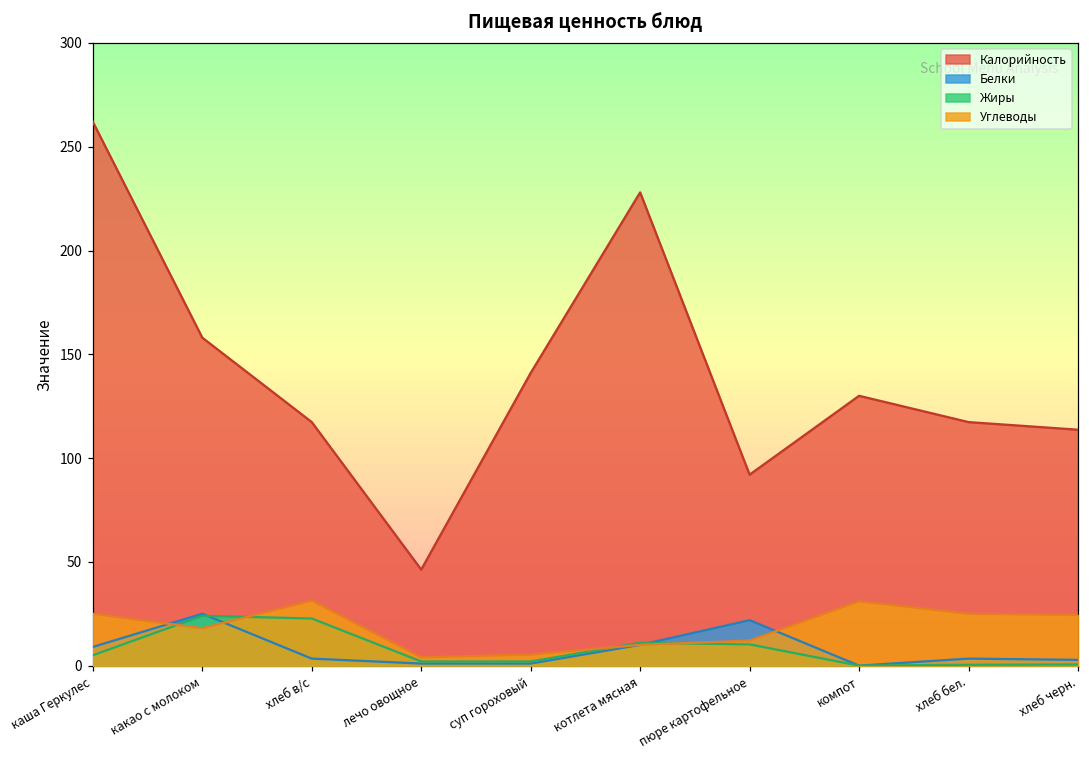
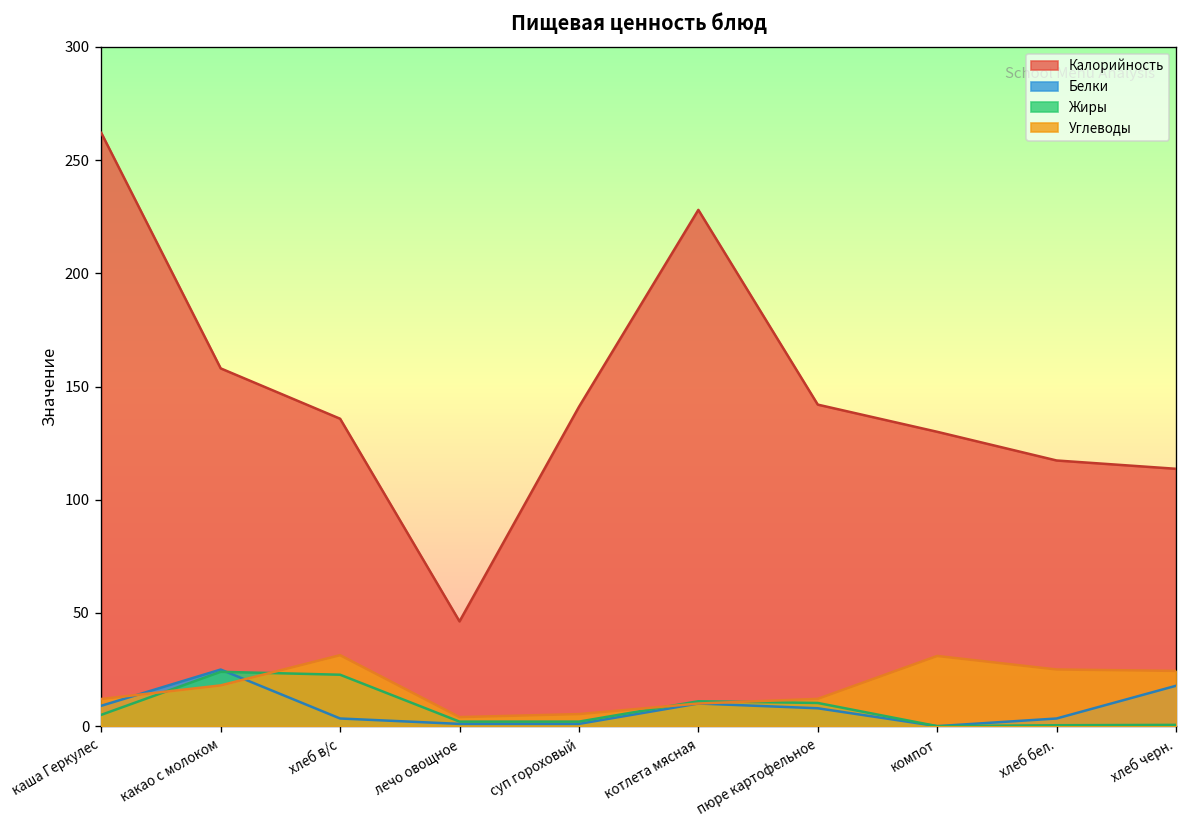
  {
    "Калорийность": {
      "каша Геркулес": 262,
      "какао с молоком": 158,
-     "хлеб в/с": 117,
+     "хлеб в/с": 136,
      "лечо овощное": 46,
      "суп гороховый": 141,
      "котлета мясная": 228,
-     "пюре картофельное": 92,
+     "пюре картофельное": 142,
      "компот": 130,
      "хлеб бел.": 117,
      "хлеб черн.": 114
    },
    "Белки": {
      "каша Геркулес": 9,
      "хлеб в/с": 3,
-     "пюре картофельное": 22,
+     "пюре картофельное": 8,
      "хлеб бел.": 3,
-     "хлеб черн.": 3
+     "хлеб черн.": 18
    },
    "Жиры": {
      "каша Геркулес": 5,
      "хлеб в/с": 23,
      "пюре картофельное": 10,
      "хлеб бел.": 0,
      "хлеб черн.": 1
    },
    "Углеводы": {
-     "каша Геркулес": 25,
+     "каша Геркулес": 12,
      "какао с молоком": 18,
      "хлеб в/с": 31,
      "лечо овощное": 4,
      "суп гороховый": 5,
      "пюре картофельное": 12,
      "компот": 31,
      "хлеб бел.": 25,
      "хлеб черн.": 24
    }
  }
